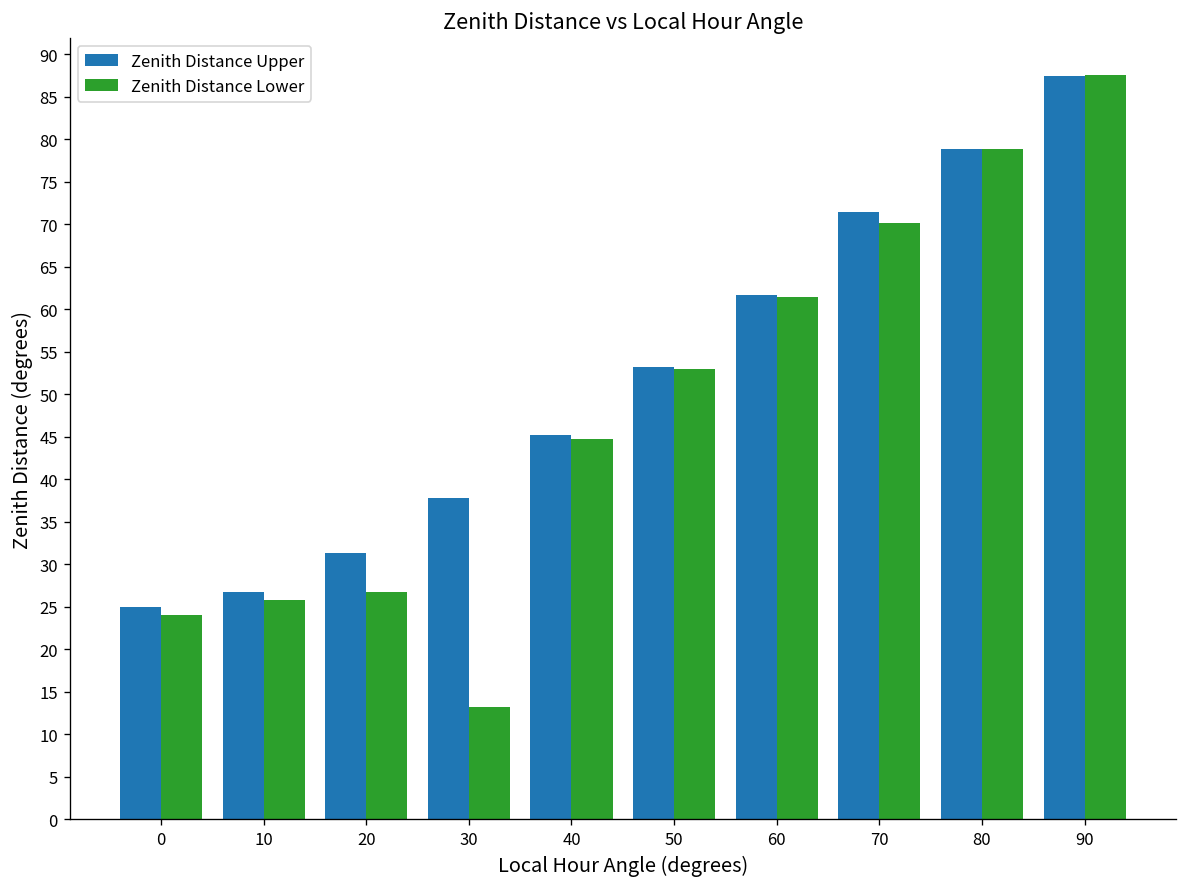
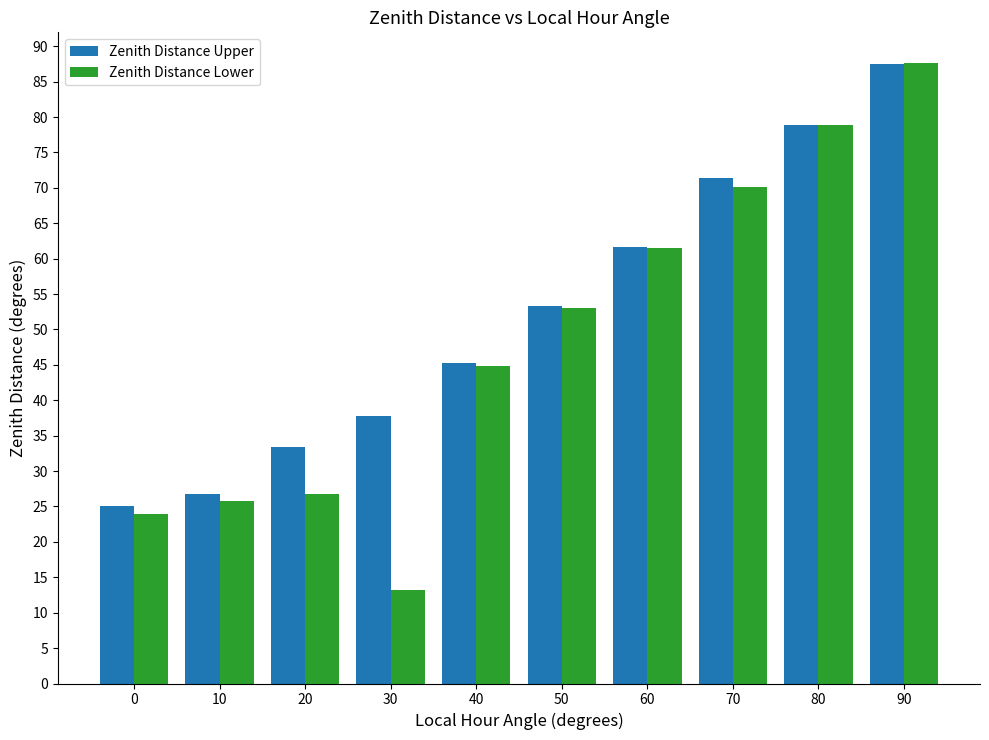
  {
    "Zenith Distance Upper": {
      "0": 25,
      "10": 27,
-     "20": 31,
+     "20": 33,
      "30": 38,
      "40": 45,
      "50": 53,
      "60": 62,
      "70": 71,
      "80": 79,
      "90": 88
    },
    "Zenith Distance Lower": {
      "0": 24,
      "10": 26,
      "20": 27,
      "30": 13,
      "40": 45,
      "50": 53,
      "60": 61,
      "70": 70,
      "80": 79,
      "90": 88
    }
  }
